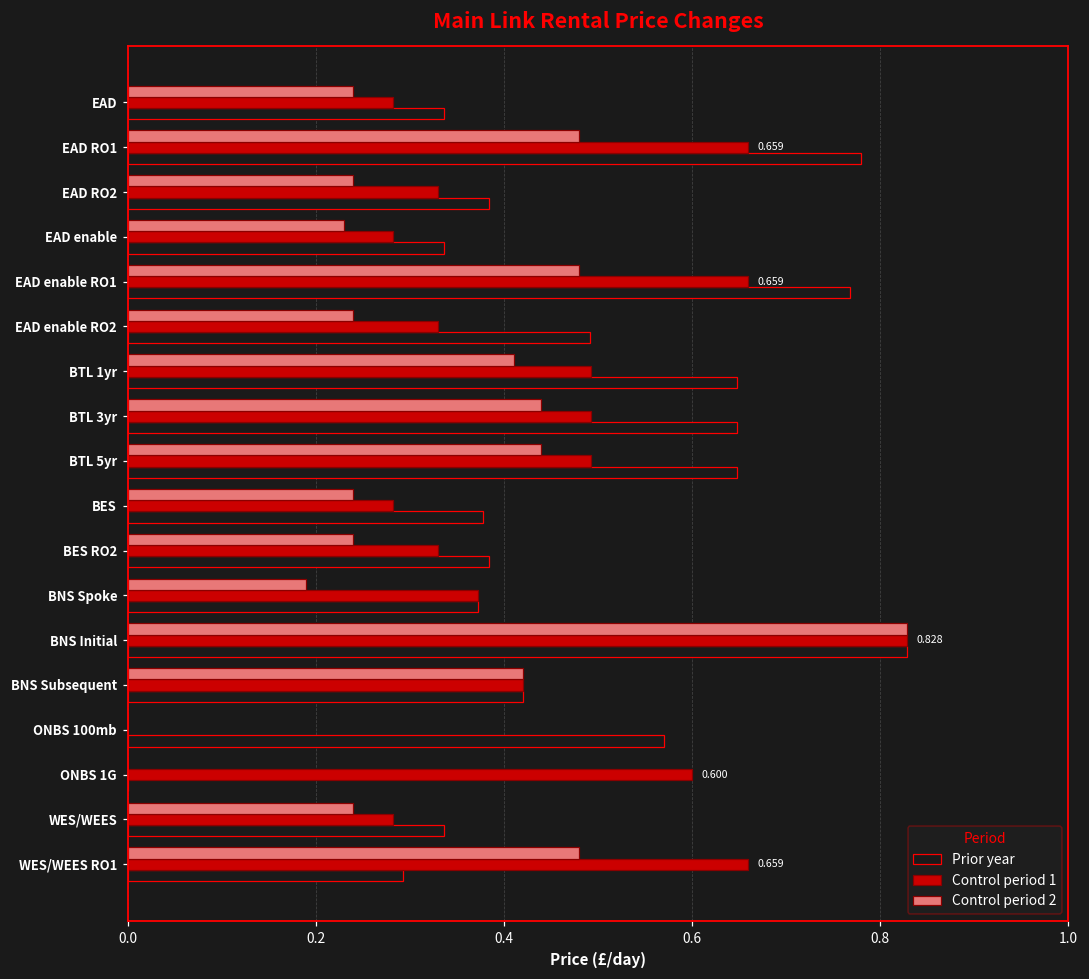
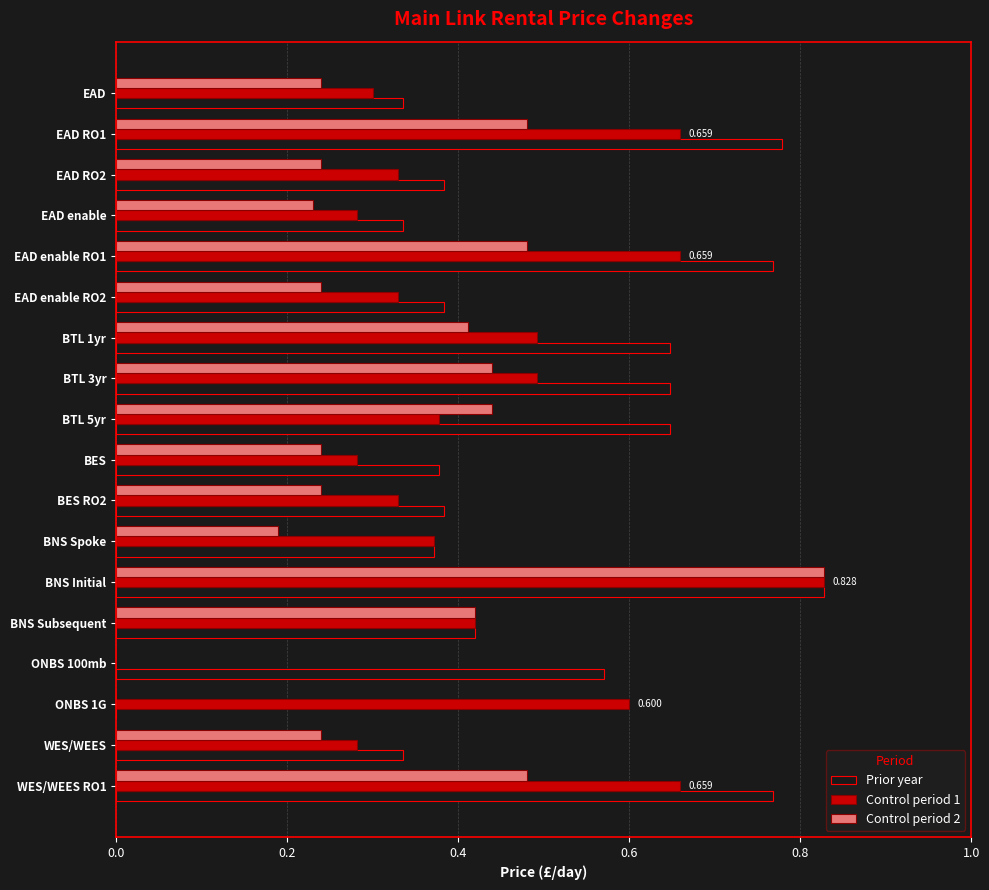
  {
    "Prior year": {
      "EAD": 0.34,
      "EAD RO1": 0.78,
      "EAD RO2": 0.38,
      "EAD enable": 0.34,
      "EAD enable RO1": 0.77,
-     "EAD enable RO2": 0.49,
+     "EAD enable RO2": 0.38,
      "BTL 1yr": 0.65,
      "BTL 3yr": 0.65,
      "BTL 5yr": 0.65,
      "BES": 0.38,
      "BES RO2": 0.38,
      "BNS Spoke": 0.37,
      "BNS Subsequent": 0.42,
      "ONBS 100mb": 0.57,
      "ONBS 1G": 0.00,
      "WES/WEES": 0.34,
-     "WES/WEES RO1": 0.29
+     "WES/WEES RO1": 0.77
    },
    "Control period 1": {
-     "EAD": 0.28,
+     "EAD": 0.30,
      "EAD RO2": 0.33,
      "EAD enable": 0.28,
      "EAD enable RO2": 0.33,
      "BTL 1yr": 0.49,
      "BTL 3yr": 0.49,
-     "BTL 5yr": 0.49,
+     "BTL 5yr": 0.38,
      "BES": 0.28,
      "BES RO2": 0.33,
      "BNS Spoke": 0.37,
      "BNS Subsequent": 0.42,
      "ONBS 100mb": 0.00,
      "WES/WEES": 0.28
    },
    "Control period 2": {
      "EAD": 0.24,
      "EAD RO1": 0.48,
      "EAD RO2": 0.24,
      "EAD enable": 0.23,
      "EAD enable RO1": 0.48,
      "EAD enable RO2": 0.24,
      "BTL 1yr": 0.41,
      "BTL 3yr": 0.44,
      "BTL 5yr": 0.44,
      "BES": 0.24,
      "BES RO2": 0.24,
      "BNS Spoke": 0.19,
      "BNS Subsequent": 0.42,
      "ONBS 100mb": 0.00,
      "ONBS 1G": 0.00,
      "WES/WEES": 0.24,
      "WES/WEES RO1": 0.48
    }
  }
